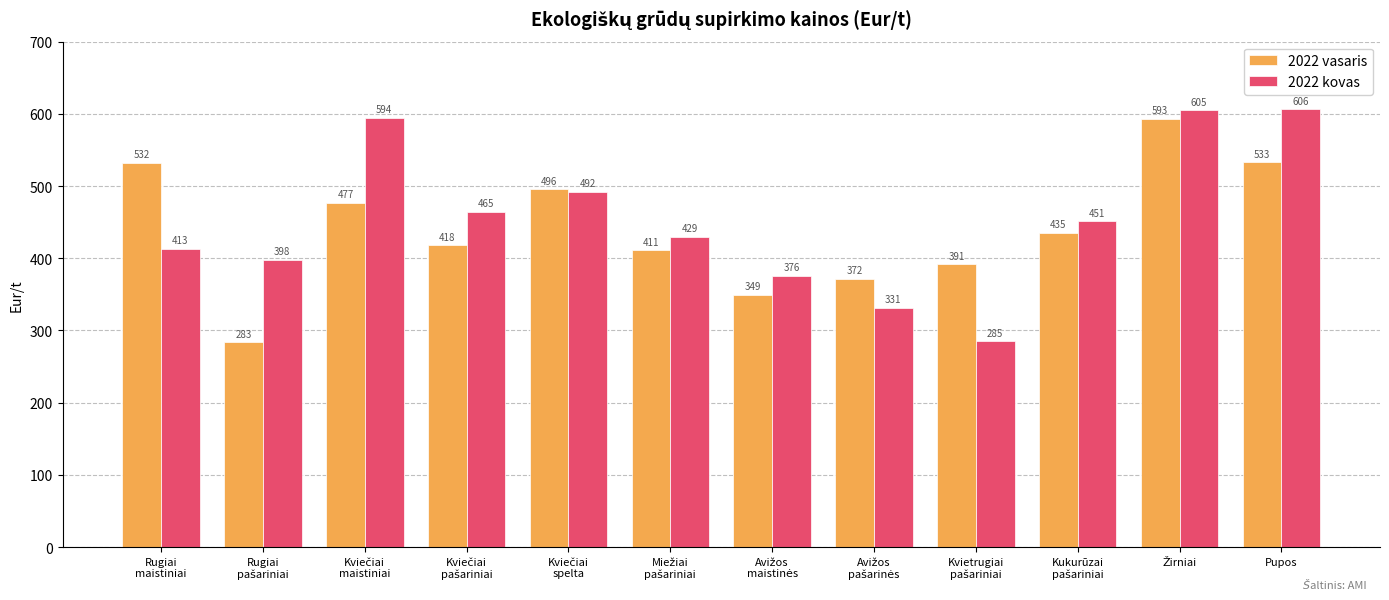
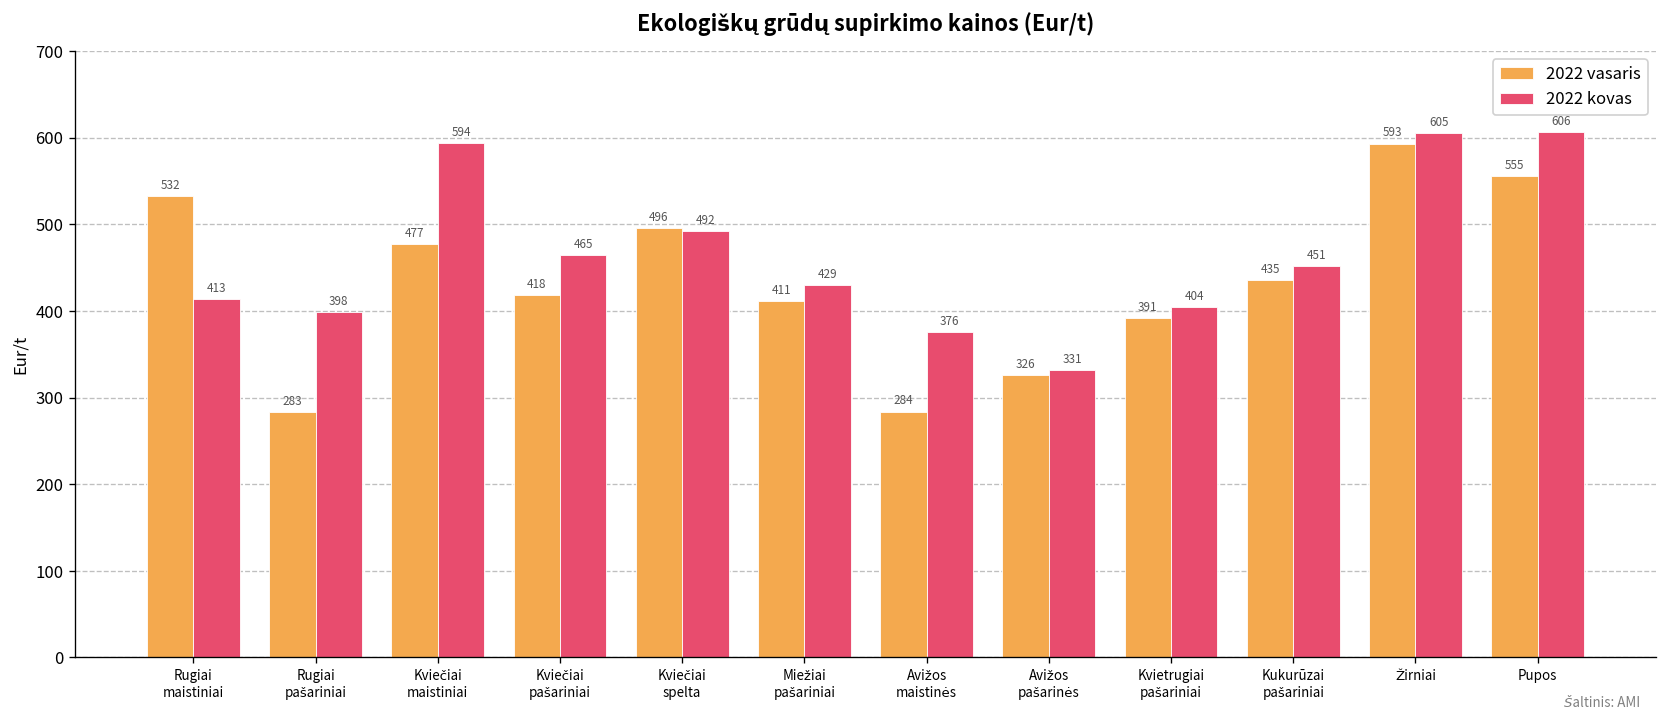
  {
    "2022 vasaris": {
      "Rugiai maistiniai": 532,
      "Rugiai pašariniai": 283,
      "Kviečiai maistiniai": 477,
      "Kviečiai pašariniai": 418,
      "Kviečiai spelta": 496,
      "Miežiai pašariniai": 411,
-     "Avižos maistinės": 349,
-     "Avižos pašarinės": 372,
+     "Avižos maistinės": 284,
+     "Avižos pašarinės": 326,
      "Kvietrugiai pašariniai": 391,
      "Kukurūzai pašariniai": 435,
      "Žirniai": 593,
-     "Pupos": 533
+     "Pupos": 555
    },
    "2022 kovas": {
      "Rugiai maistiniai": 413,
      "Rugiai pašariniai": 398,
      "Kviečiai maistiniai": 594,
      "Kviečiai pašariniai": 465,
      "Kviečiai spelta": 492,
      "Miežiai pašariniai": 429,
      "Avižos maistinės": 376,
      "Avižos pašarinės": 331,
-     "Kvietrugiai pašariniai": 285,
+     "Kvietrugiai pašariniai": 404,
      "Kukurūzai pašariniai": 451,
      "Žirniai": 605,
      "Pupos": 606
    }
  }
